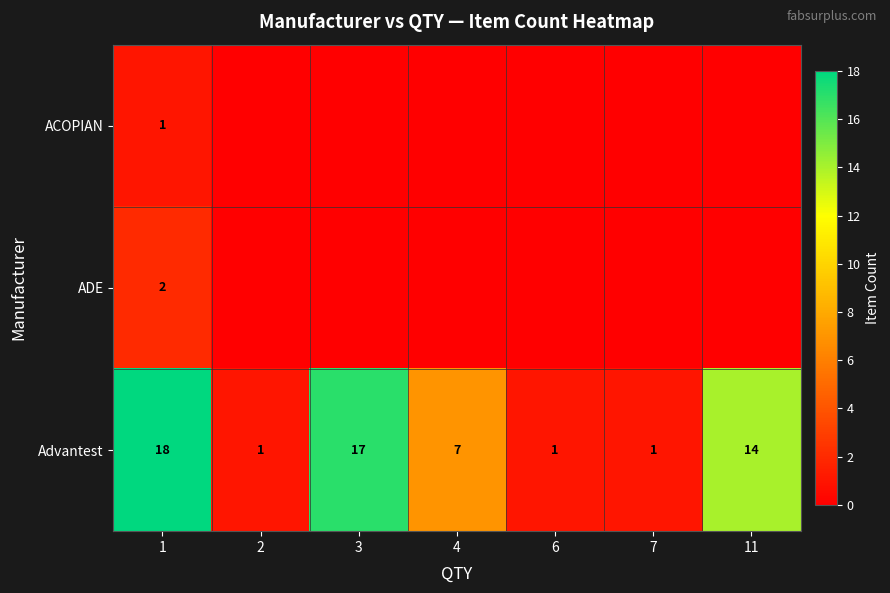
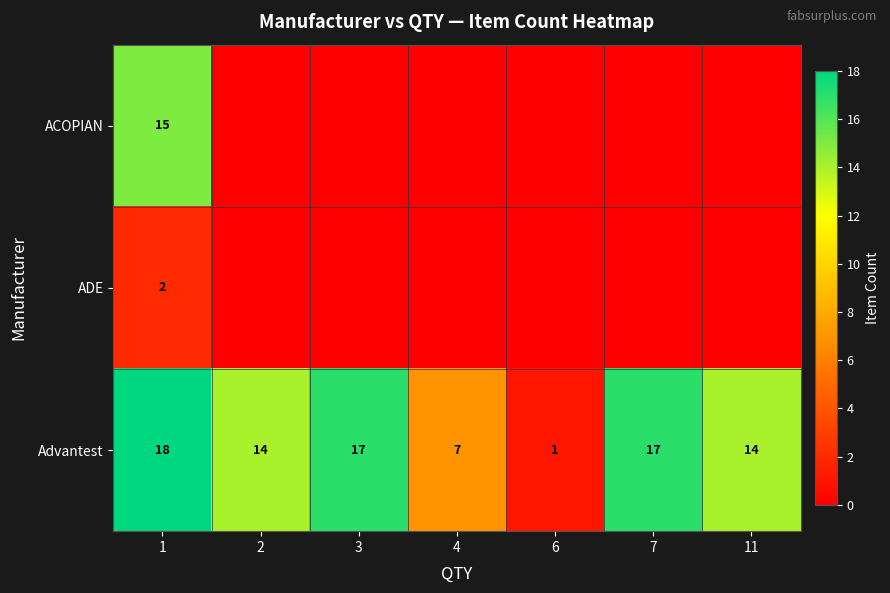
  {
    "ACOPIAN": {
-     "1": 1
+     "1": 15
    },
    "ADE": {
      "1": 2
    },
    "Advantest": {
      "1": 18,
-     "2": 1,
+     "2": 14,
      "3": 17,
      "4": 7,
      "6": 1,
-     "7": 1,
+     "7": 17,
      "11": 14
    }
  }
